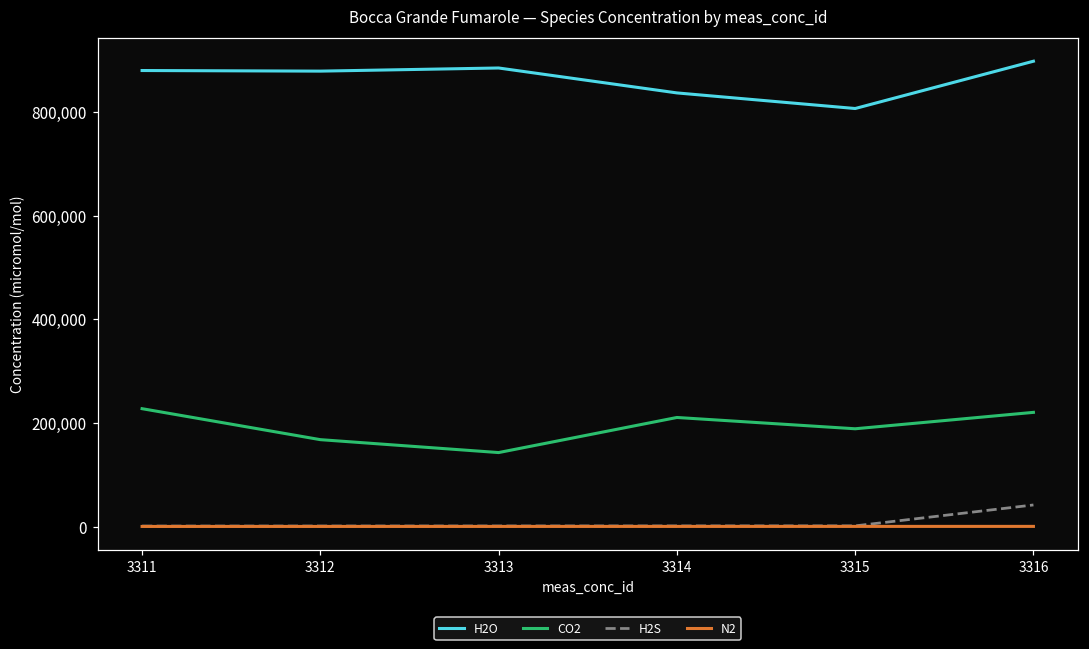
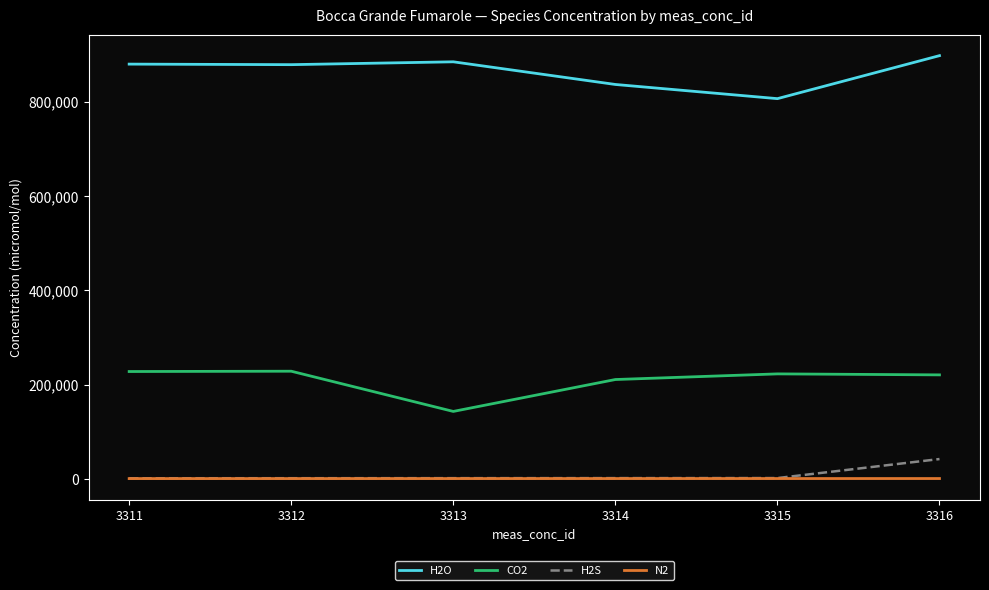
  {
    "H2O": {
      "3311": "880,000",
      "3312": "880,000",
      "3313": "880,000",
      "3314": "840,000",
      "3315": "810,000",
      "3316": "900,000"
    },
    "CO2": {
      "3311": "230,000",
-     "3312": "170,000",
+     "3312": "230,000",
      "3313": "140,000",
      "3314": "210,000",
-     "3315": "190,000",
+     "3315": "220,000",
      "3316": "220,000"
    },
    "H2S": {
      "3316": "40,000"
    },
    "N2": {
      "3316": "0"
    }
  }
